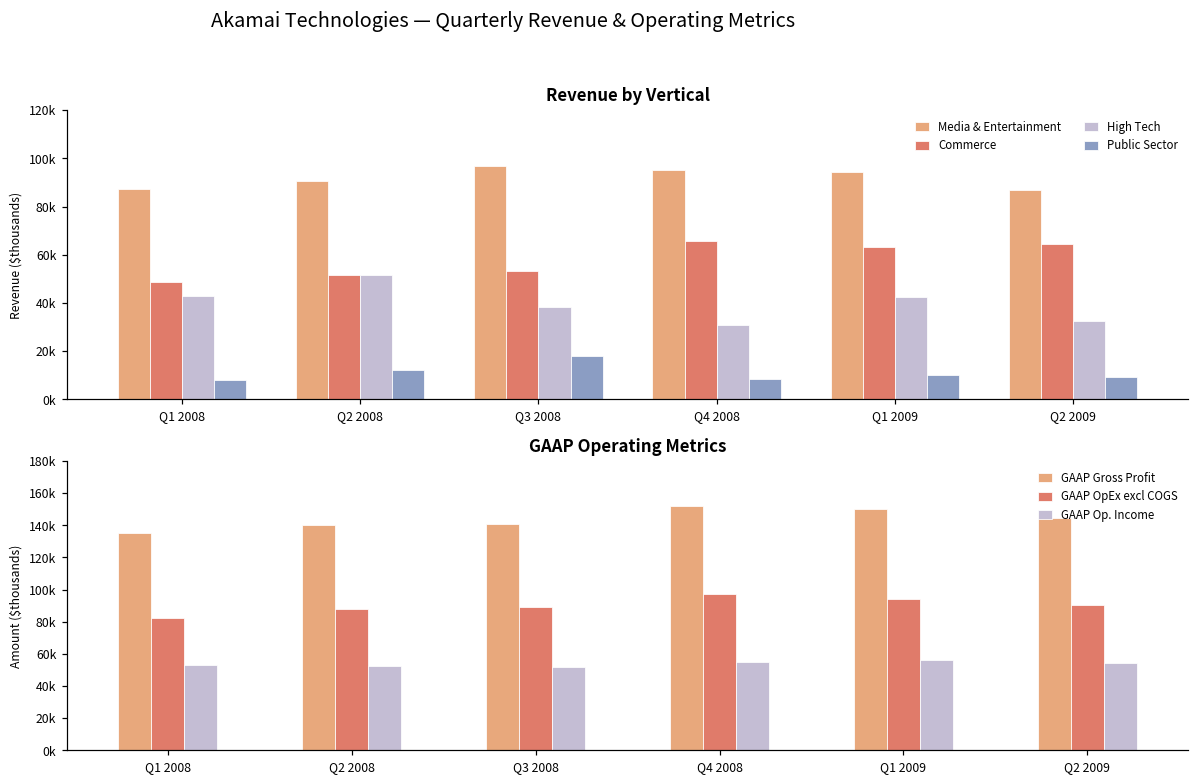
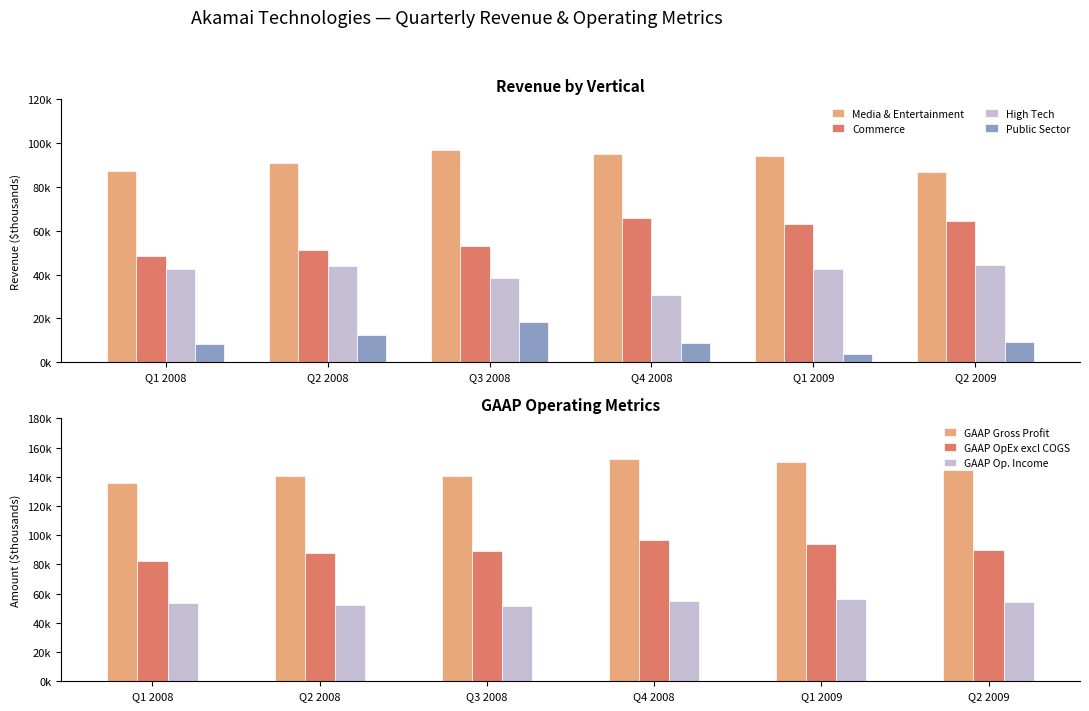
  {
    "Revenue by Vertical": {
      "High Tech": {
        "Q1 2008": 43000,
-       "Q2 2008": 52000,
+       "Q2 2008": 44000,
        "Q3 2008": 39000,
        "Q4 2008": 31000,
        "Q1 2009": 43000,
-       "Q2 2009": 33000
+       "Q2 2009": 44000
      },
      "Public Sector": {
        "Q1 2008": 8000,
        "Q2 2008": 12000,
        "Q3 2008": 18000,
        "Q4 2008": 9000,
-       "Q1 2009": 10000,
+       "Q1 2009": 4000,
        "Q2 2009": 9000
      }
    },
    "GAAP Operating Metrics": {
      "GAAP Op. Income": {
        "Q1 2008": 53000,
        "Q2 2008": 52000,
        "Q3 2008": 52000,
        "Q4 2008": 55000,
        "Q1 2009": 56000,
        "Q2 2009": 54000
      }
    }
  }
